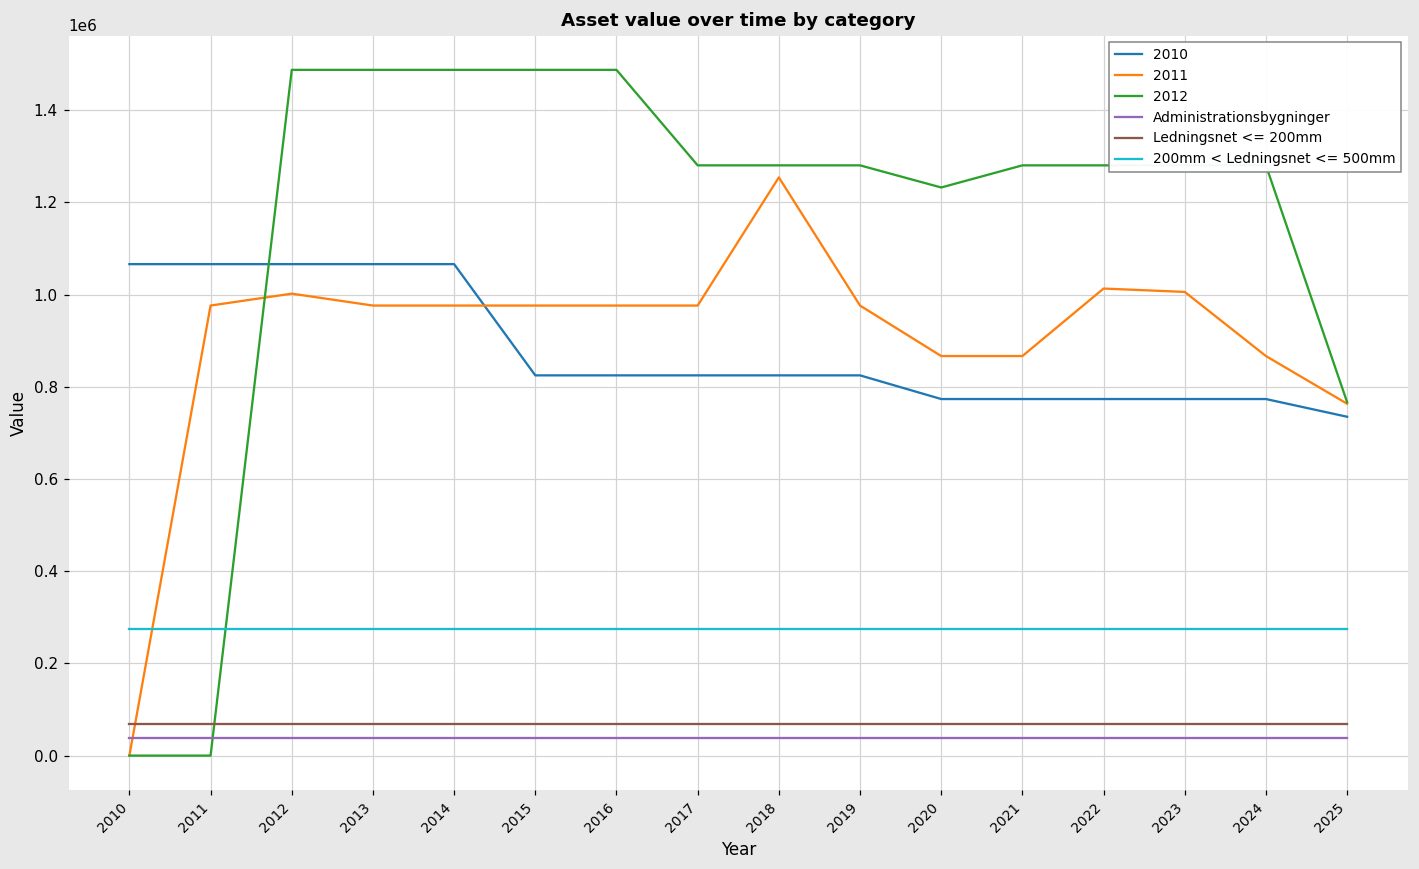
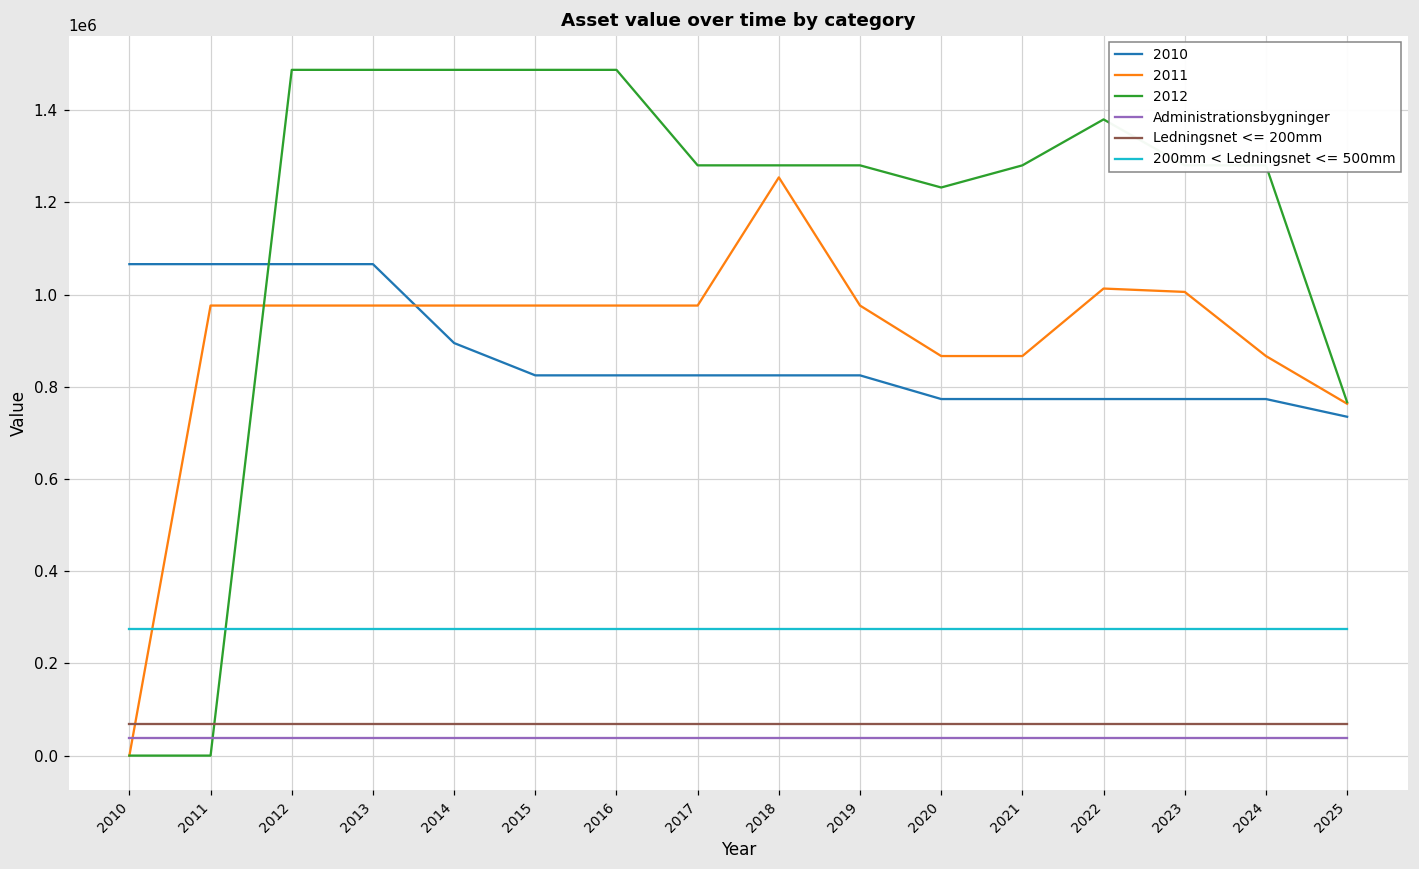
  {
    "2010": {
      "2010": 1070000,
      "2011": 1070000,
      "2012": 1070000,
      "2013": 1070000,
-     "2014": 1070000,
+     "2014": 890000,
      "2015": 820000,
      "2016": 820000,
      "2017": 820000,
      "2018": 820000,
      "2019": 820000,
      "2020": 770000,
      "2021": 770000,
      "2022": 770000,
      "2023": 770000,
      "2024": 770000,
      "2025": 730000
    },
    "2011": {
      "2011": 980000,
-     "2012": 1000000,
+     "2012": 980000,
      "2013": 980000,
      "2014": 980000,
      "2015": 980000,
      "2016": 980000,
      "2017": 980000,
      "2018": 1250000,
      "2019": 980000,
      "2020": 870000,
      "2021": 870000,
      "2022": 1010000,
      "2023": 1010000,
      "2024": 870000
    },
    "2012": {
      "2011": 0,
      "2012": 1490000,
      "2013": 1490000,
      "2014": 1490000,
      "2015": 1490000,
      "2016": 1490000,
      "2017": 1280000,
      "2018": 1280000,
      "2019": 1280000,
      "2020": 1230000,
      "2021": 1280000,
-     "2022": 1280000
+     "2022": 1380000
    },
    "Administrationsbygninger": {
      "2010": 40000,
      "2011": 40000,
      "2012": 40000,
      "2013": 40000,
      "2014": 40000,
      "2015": 40000,
      "2016": 40000,
      "2017": 40000,
      "2018": 40000,
      "2019": 40000,
      "2020": 40000,
      "2021": 40000,
      "2022": 40000,
      "2023": 40000,
      "2024": 40000,
      "2025": 40000
    },
    "Ledningsnet <= 200mm": {
      "2010": 70000,
      "2011": 70000,
      "2012": 70000,
      "2013": 70000,
      "2014": 70000,
      "2015": 70000,
      "2016": 70000,
      "2017": 70000,
      "2018": 70000,
      "2019": 70000,
      "2020": 70000,
      "2021": 70000,
      "2022": 70000,
      "2023": 70000,
      "2024": 70000,
      "2025": 70000
    },
    "200mm < Ledningsnet <= 500mm": {
      "2010": 270000,
      "2011": 270000,
      "2012": 270000,
      "2013": 270000,
      "2014": 270000,
      "2015": 270000,
      "2016": 270000,
      "2017": 270000,
      "2018": 270000,
      "2019": 270000,
      "2020": 270000,
      "2021": 270000,
      "2022": 270000,
      "2023": 270000,
      "2024": 270000,
      "2025": 270000
    }
  }
